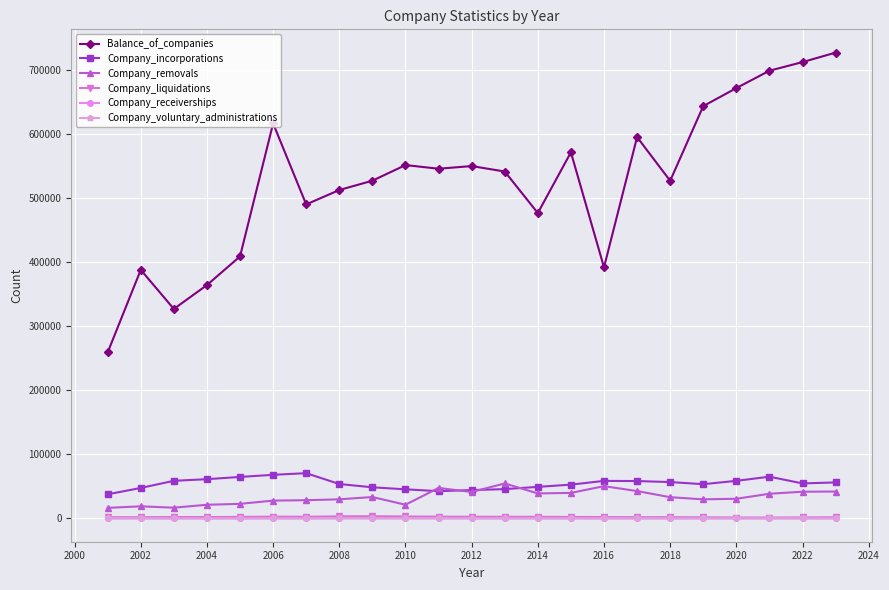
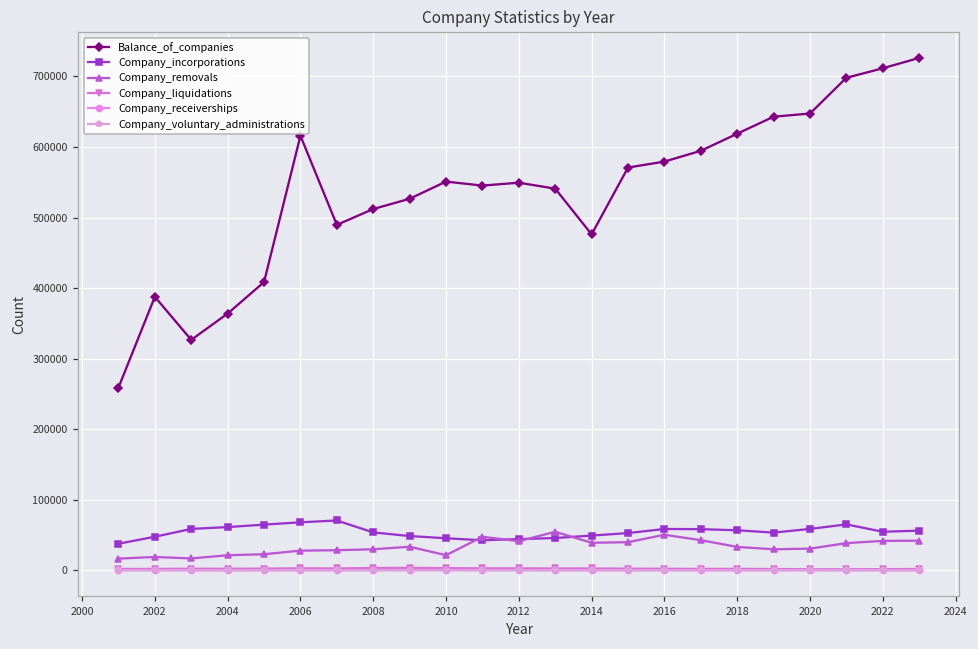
  {
    "Balance_of_companies": {
      "2002": 390000,
      "2004": 360000,
      "2008": 510000,
      "2010": 550000,
      "2012": 550000,
      "2014": 480000,
-     "2016": 390000,
-     "2018": 530000,
-     "2020": 670000,
+     "2016": 580000,
+     "2018": 620000,
+     "2020": 650000,
      "2022": 710000
    }
  }
